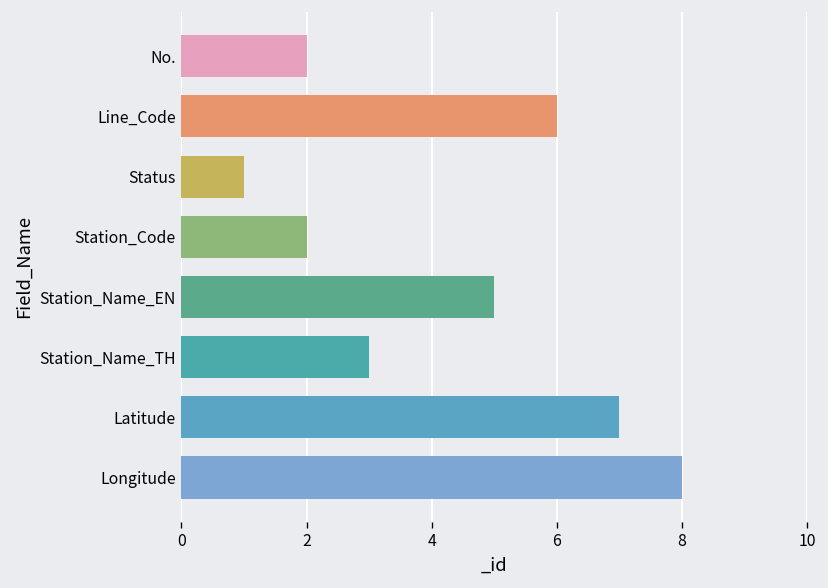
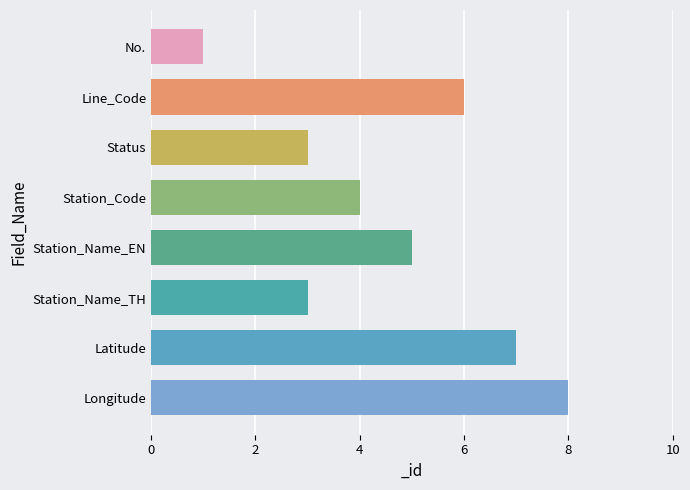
  {
-   "No.": 2,
+   "No.": 1,
    "Line_Code": 6,
-   "Status": 1,
-   "Station_Code": 2,
+   "Status": 3,
+   "Station_Code": 4,
    "Station_Name_EN": 5,
    "Station_Name_TH": 3,
    "Latitude": 7,
    "Longitude": 8
  }
